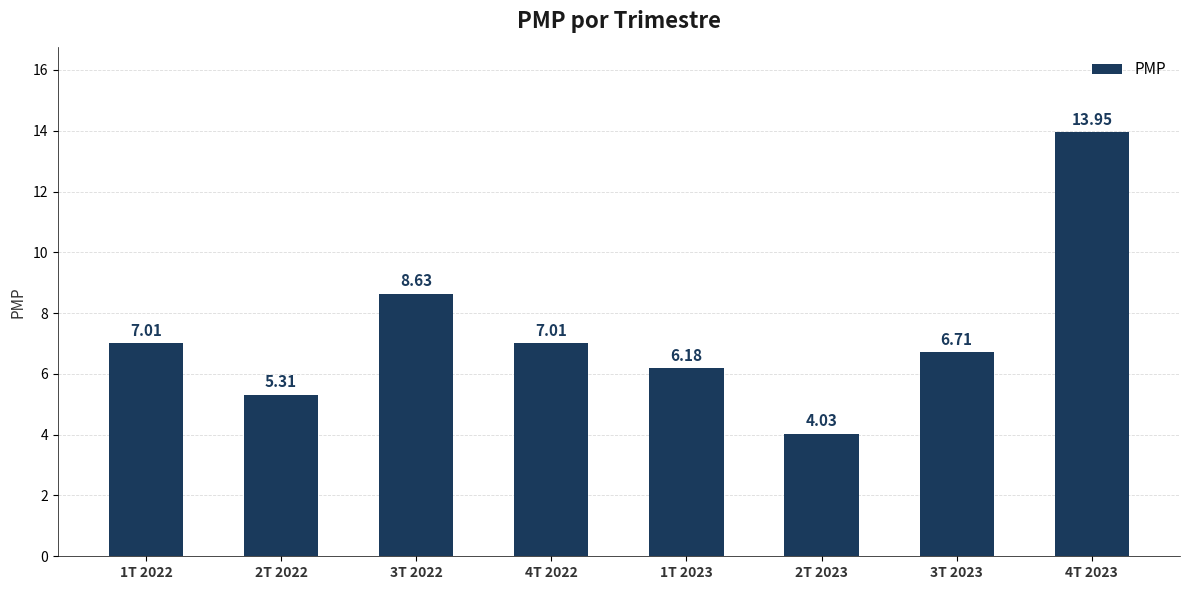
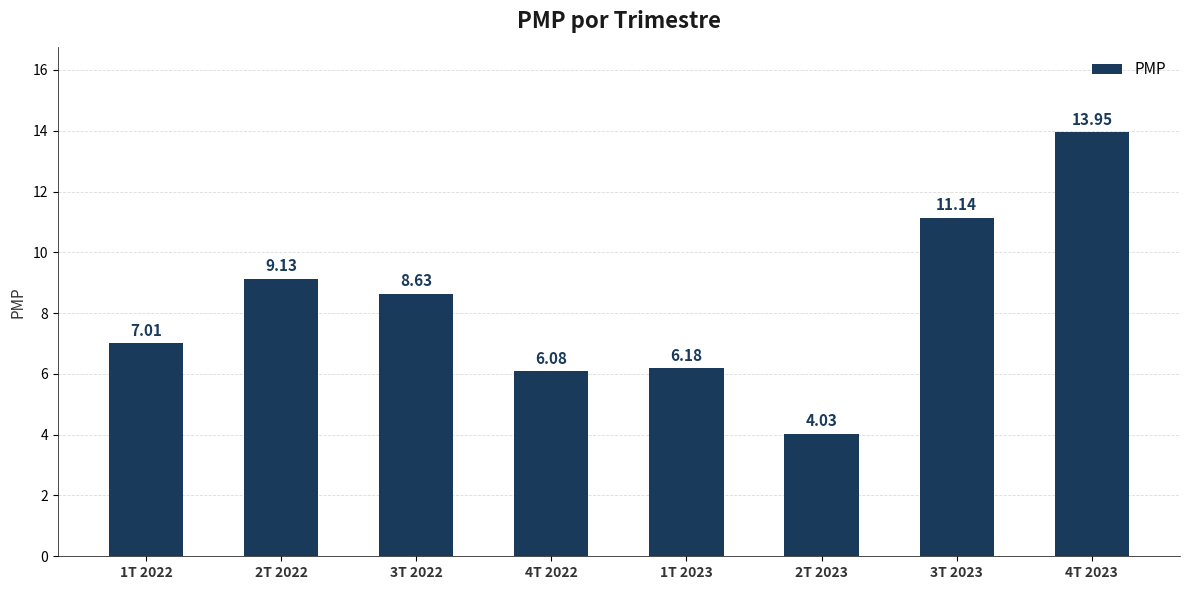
  {
    "1T 2022": 7.01,
-   "2T 2022": 5.31,
+   "2T 2022": 9.13,
    "3T 2022": 8.63,
-   "4T 2022": 7.01,
+   "4T 2022": 6.08,
    "1T 2023": 6.18,
    "2T 2023": 4.03,
-   "3T 2023": 6.71,
+   "3T 2023": 11.14,
    "4T 2023": 13.95
  }
